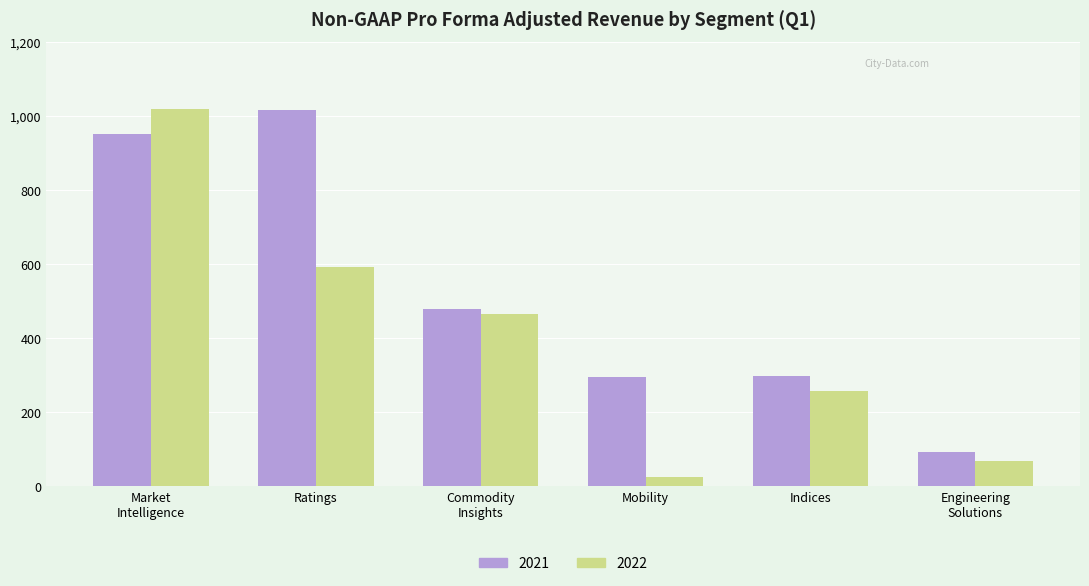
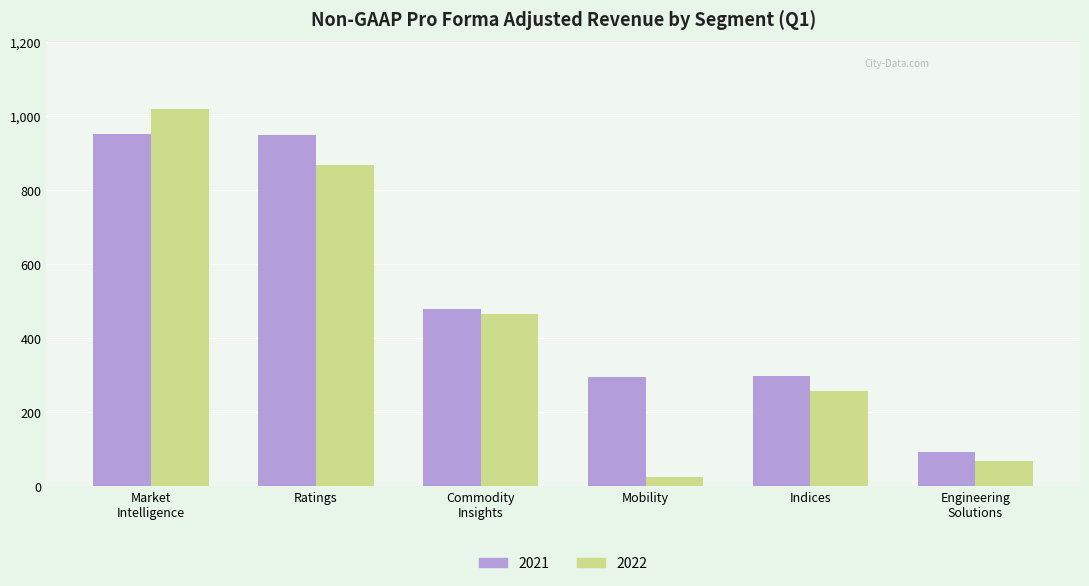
  {
    "2021": {
      "Market Intelligence": "950",
-     "Ratings": "1,020",
+     "Ratings": "950",
      "Commodity Insights": "480",
      "Mobility": "300",
      "Indices": "300",
      "Engineering Solutions": "90"
    },
    "2022": {
      "Market Intelligence": "1,020",
-     "Ratings": "590",
+     "Ratings": "870",
      "Commodity Insights": "470",
      "Mobility": "20",
      "Indices": "260",
      "Engineering Solutions": "70"
    }
  }
